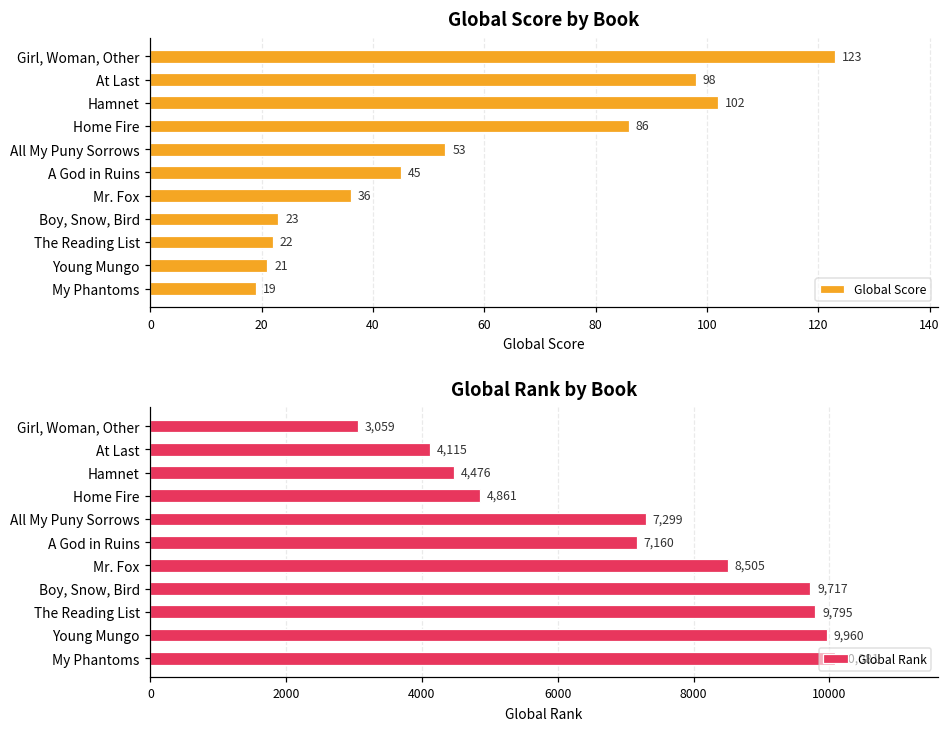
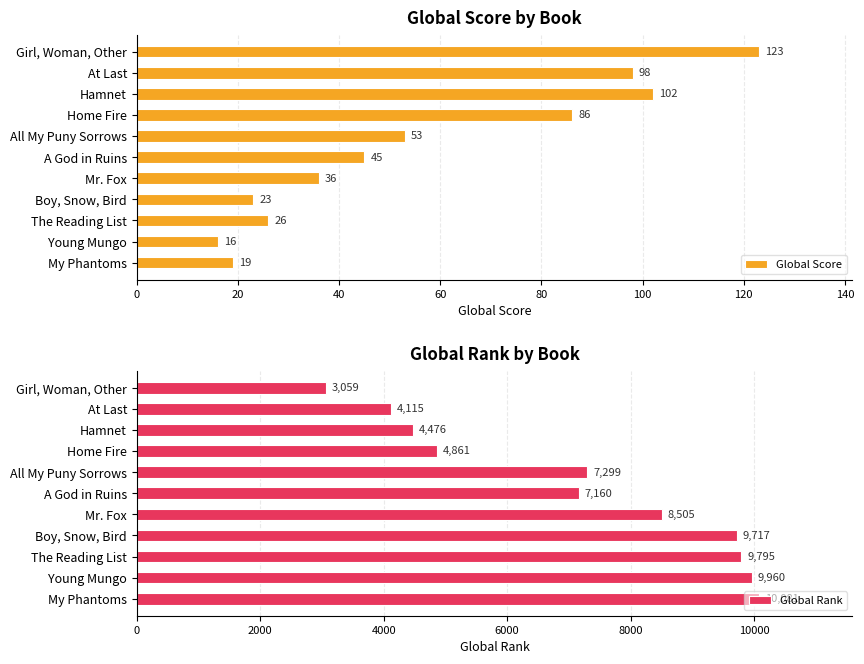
  {
    "Global Score by Book": {
      "Girl, Woman, Other": "123",
      "At Last": "98",
      "Hamnet": "102",
      "Home Fire": "86",
      "All My Puny Sorrows": "53",
      "A God in Ruins": "45",
      "Mr. Fox": "36",
      "Boy, Snow, Bird": "23",
-     "The Reading List": "22",
-     "Young Mungo": "21",
+     "The Reading List": "26",
+     "Young Mungo": "16",
      "My Phantoms": "19"
    },
    "Global Rank by Book": {
      "Girl, Woman, Other": "3,059",
      "At Last": "4,115",
      "Hamnet": "4,476",
      "Home Fire": "4,861",
      "All My Puny Sorrows": "7,299",
      "A God in Ruins": "7,160",
      "Mr. Fox": "8,505",
      "Boy, Snow, Bird": "9,717",
      "The Reading List": "9,795",
      "Young Mungo": "9,960"
    }
  }
